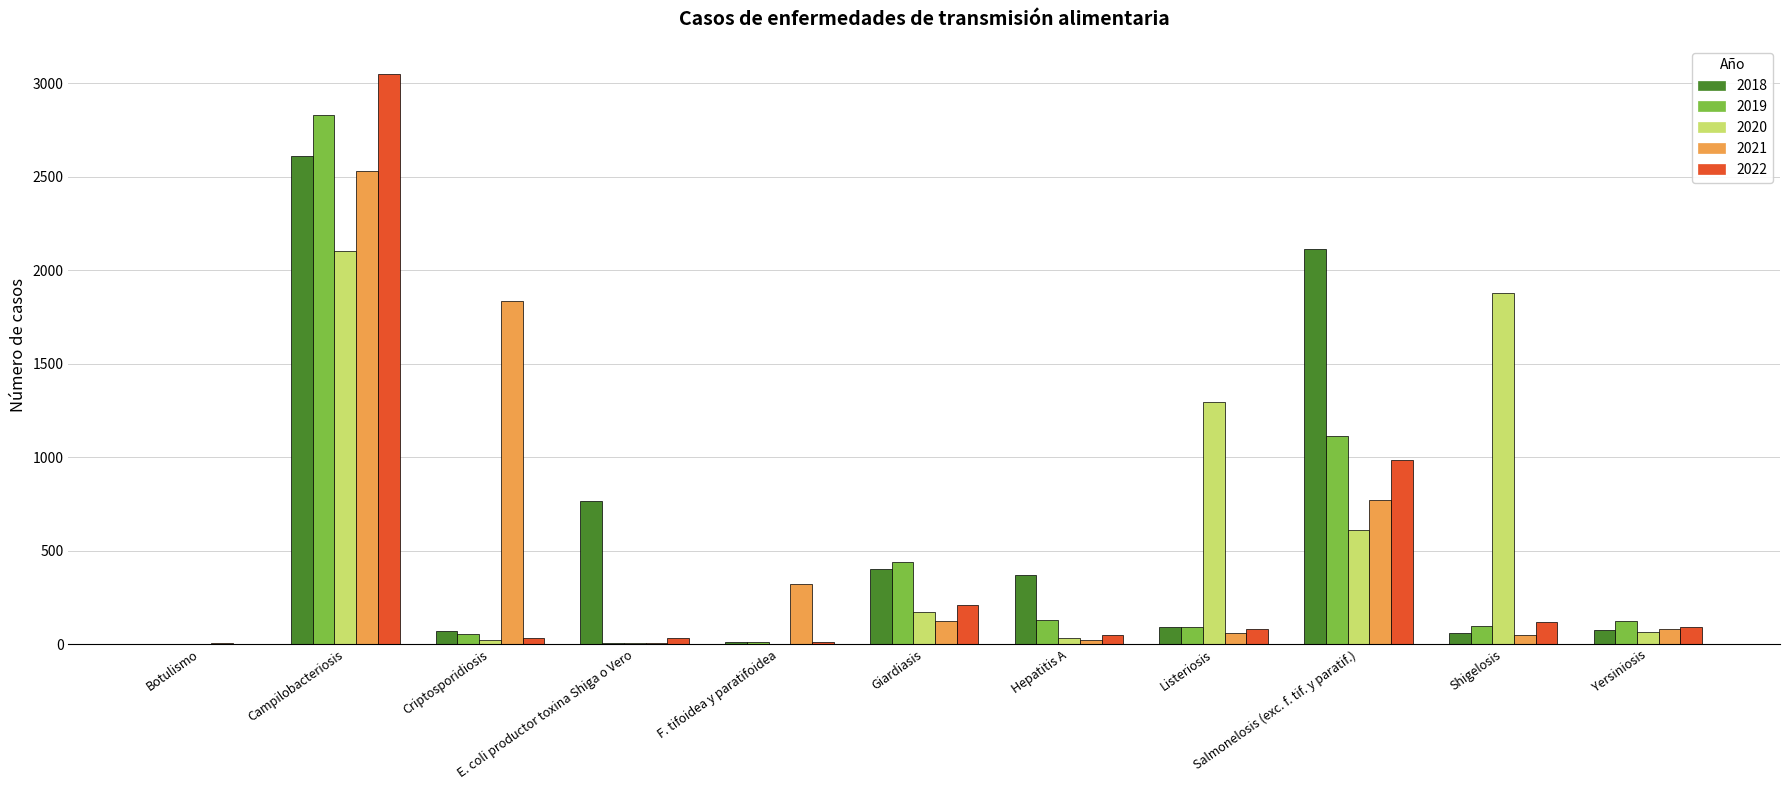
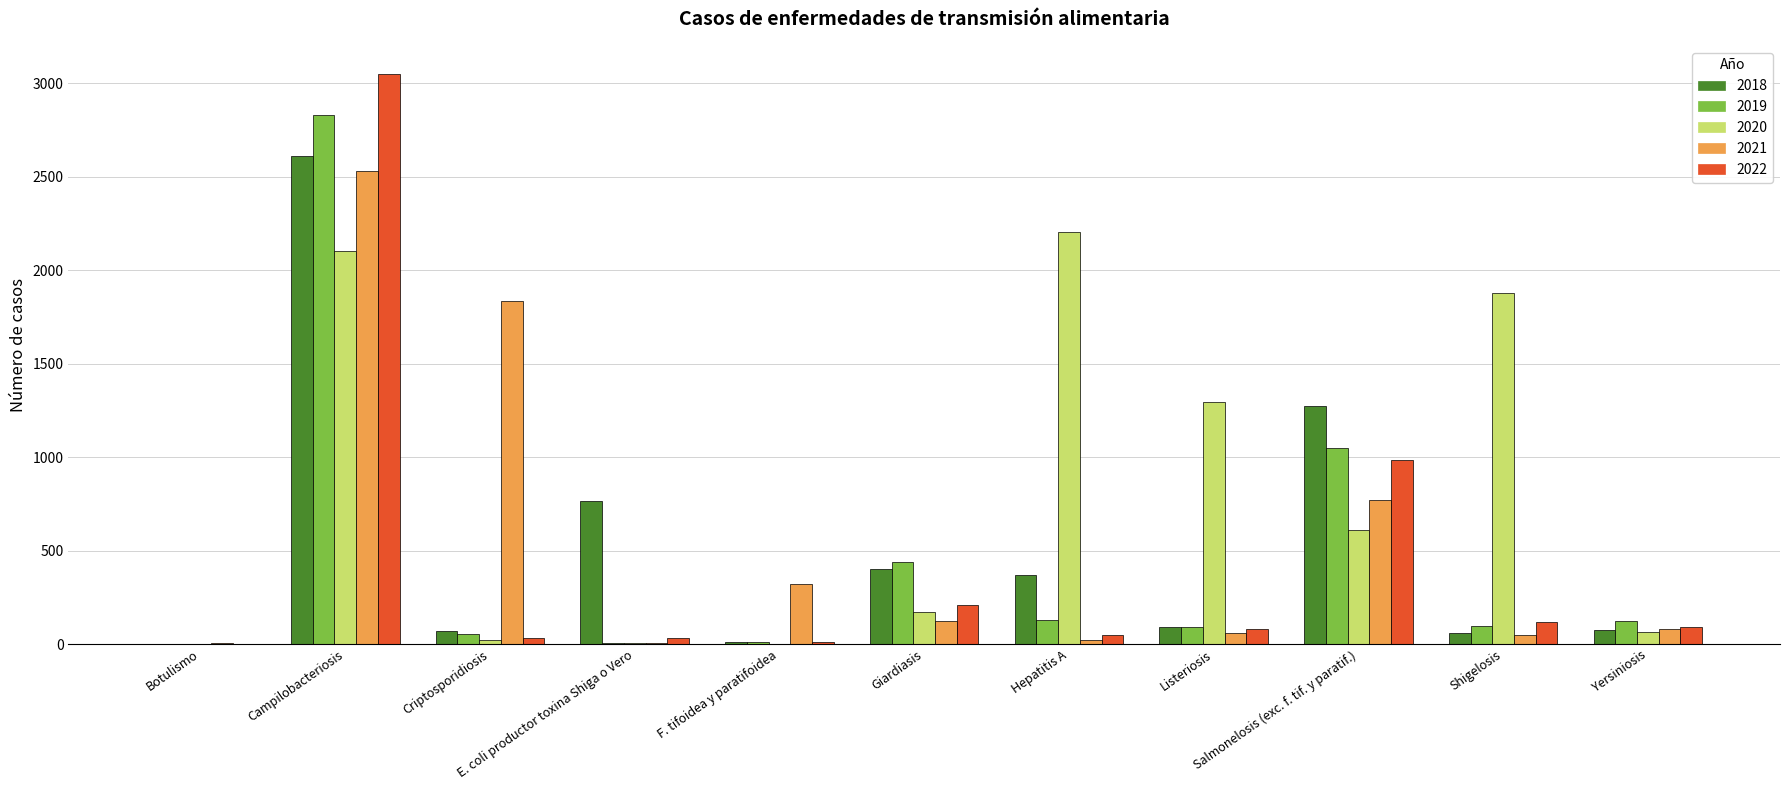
  {
    "2018": {
      "Botulismo": 0,
      "Campilobacteriosis": 2610,
      "Criptosporidiosis": 70,
      "E. coli productor toxina Shiga o Vero": 770,
      "Giardiasis": 400,
      "Hepatitis A": 370,
      "Listeriosis": 90,
-     "Salmonelosis (exc. f. tif. y paratif.)": 2120,
+     "Salmonelosis (exc. f. tif. y paratif.)": 1270,
      "Shigelosis": 60,
      "Yersiniosis": 80
    },
    "2019": {
      "Campilobacteriosis": 2830,
      "Criptosporidiosis": 50,
      "Giardiasis": 440,
      "Hepatitis A": 130,
      "Listeriosis": 90,
-     "Salmonelosis (exc. f. tif. y paratif.)": 1110,
+     "Salmonelosis (exc. f. tif. y paratif.)": 1050,
      "Shigelosis": 100,
      "Yersiniosis": 120
    },
    "2020": {
      "Botulismo": 0,
      "Campilobacteriosis": 2100,
      "Criptosporidiosis": 20,
      "Giardiasis": 170,
-     "Hepatitis A": 30,
+     "Hepatitis A": 2210,
      "Listeriosis": 1300,
      "Salmonelosis (exc. f. tif. y paratif.)": 610,
      "Shigelosis": 1880,
      "Yersiniosis": 70
    },
    "2021": {
      "Campilobacteriosis": 2530,
      "Criptosporidiosis": 1840,
      "F. tifoidea y paratifoidea": 320,
      "Giardiasis": 130,
      "Hepatitis A": 20,
      "Listeriosis": 60,
      "Salmonelosis (exc. f. tif. y paratif.)": 770,
      "Shigelosis": 50,
      "Yersiniosis": 80
    },
    "2022": {
      "Campilobacteriosis": 3050,
      "Criptosporidiosis": 30,
      "E. coli productor toxina Shiga o Vero": 30,
      "Giardiasis": 210,
      "Hepatitis A": 50,
      "Listeriosis": 80,
      "Salmonelosis (exc. f. tif. y paratif.)": 980,
      "Shigelosis": 120,
      "Yersiniosis": 90
    }
  }
